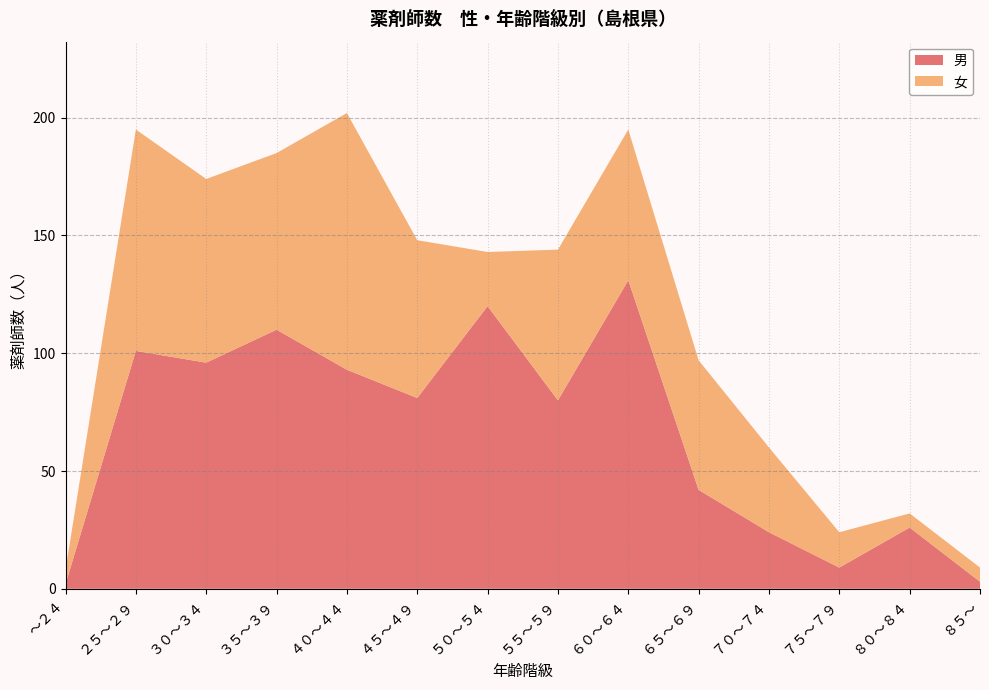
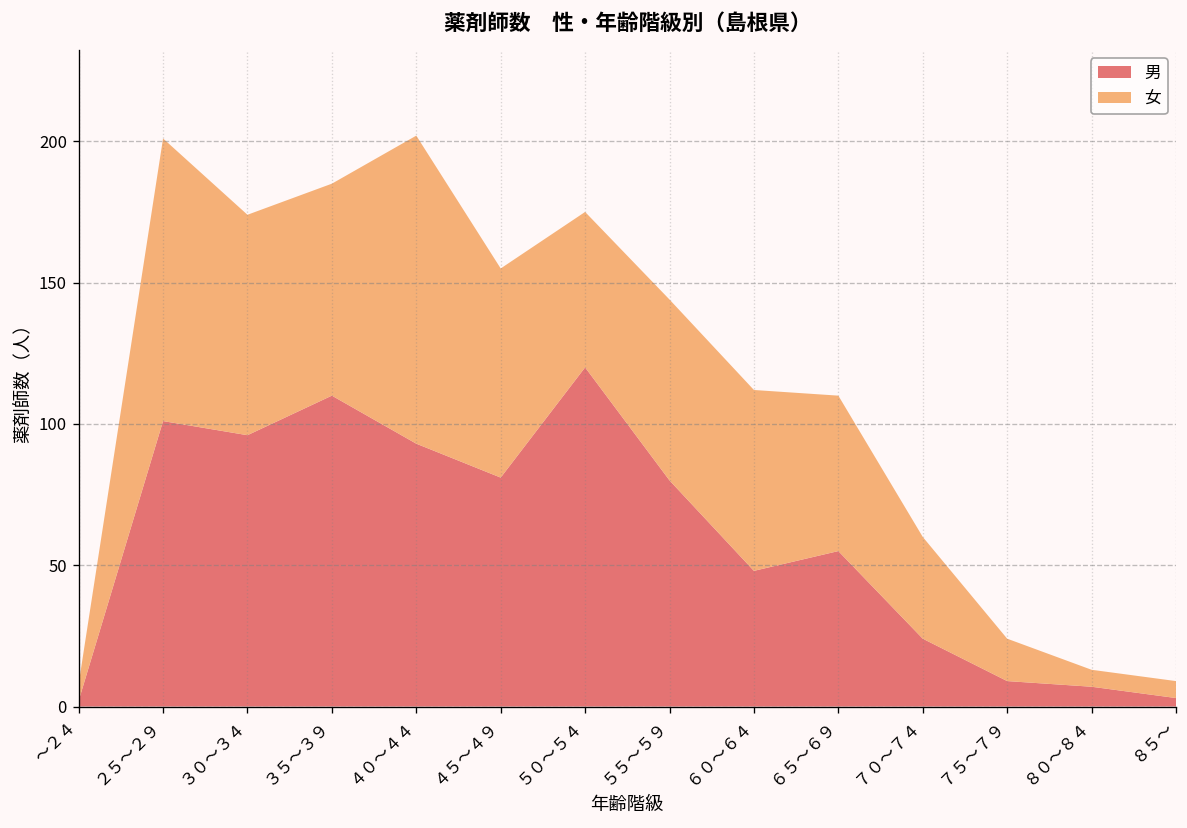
  {
    "男": {
      "～２４": 2,
      "２５～２９": 101,
      "３０～３４": 96,
      "３５～３９": 110,
      "４０～４４": 93,
      "４５～４９": 81,
      "５０～５４": 120,
      "５５～５９": 80,
-     "６０～６４": 131,
-     "６５～６９": 42,
+     "６０～６４": 48,
+     "６５～６９": 55,
      "７０～７４": 24,
      "７５～７９": 9,
-     "８０～８４": 26,
+     "８０～８４": 7,
      "８５～": 3
    },
    "女": {
      "～２４": 6,
-     "２５～２９": 94,
+     "２５～２９": 100,
      "３０～３４": 78,
      "３５～３９": 75,
      "４０～４４": 109,
-     "４５～４９": 67,
-     "５０～５４": 23,
+     "４５～４９": 74,
+     "５０～５４": 55,
      "５５～５９": 64,
      "６０～６４": 64,
      "６５～６９": 55,
      "７０～７４": 36,
      "７５～７９": 15,
      "８０～８４": 6,
      "８５～": 6
    }
  }
